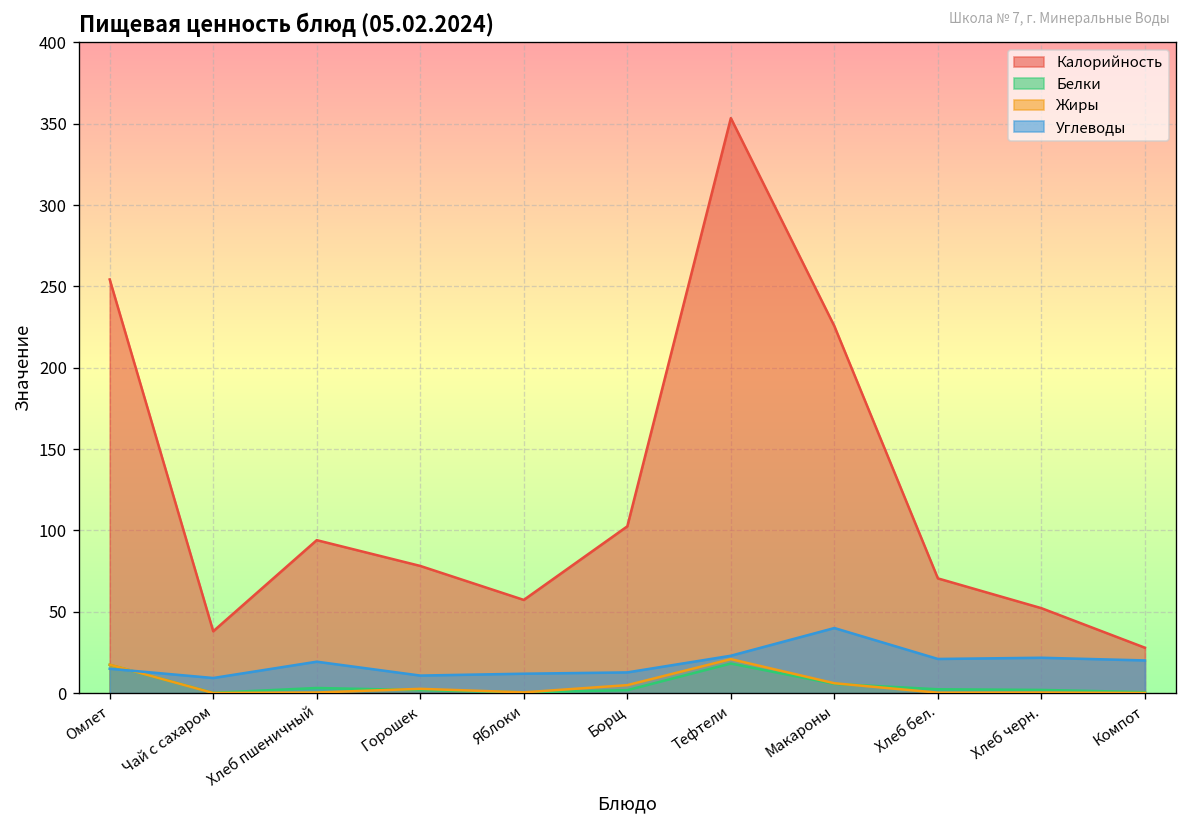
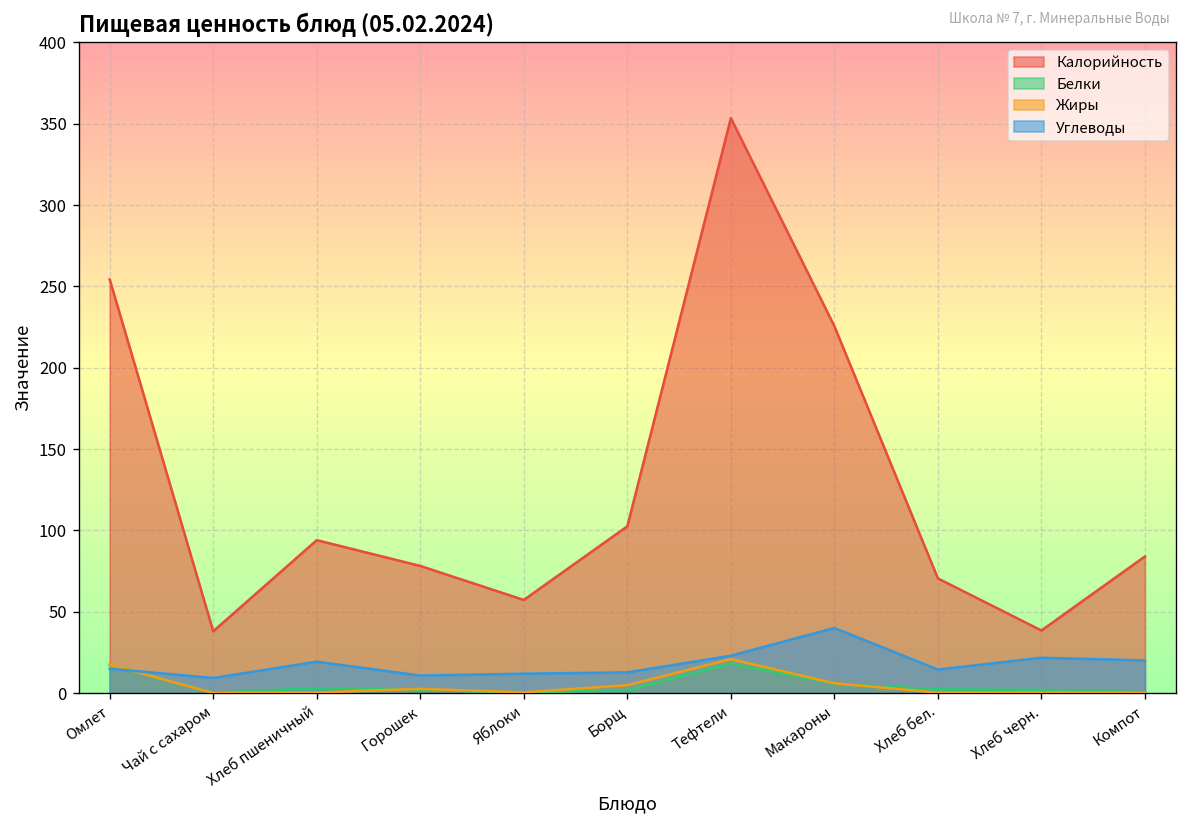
  {
    "Калорийность": {
      "Омлет": 254,
      "Чай с сахаром": 38,
      "Хлеб пшеничный": 94,
      "Горошек": 78,
      "Яблоки": 57,
      "Борщ": 103,
      "Тефтели": 353,
      "Макароны": 226,
      "Хлеб бел.": 71,
-     "Хлеб черн.": 52,
-     "Компот": 28
+     "Хлеб черн.": 39,
+     "Компот": 84
    },
    "Белки": {
      "Хлеб пшеничный": 3,
      "Борщ": 2,
      "Тефтели": 18,
      "Хлеб бел.": 2
    },
    "Жиры": {
      "Хлеб пшеничный": 0,
      "Борщ": 5,
      "Тефтели": 21,
      "Хлеб бел.": 0
    },
    "Углеводы": {
      "Омлет": 15,
      "Чай с сахаром": 9,
      "Хлеб пшеничный": 19,
      "Горошек": 11,
      "Яблоки": 12,
      "Борщ": 13,
      "Тефтели": 23,
      "Макароны": 40,
-     "Хлеб бел.": 21,
+     "Хлеб бел.": 14,
      "Хлеб черн.": 22,
      "Компот": 20
    }
  }
